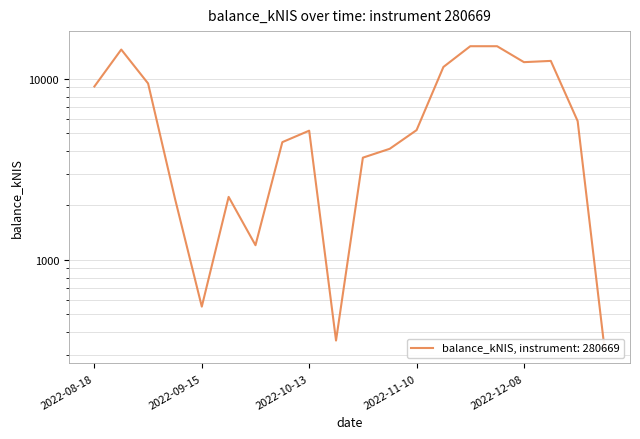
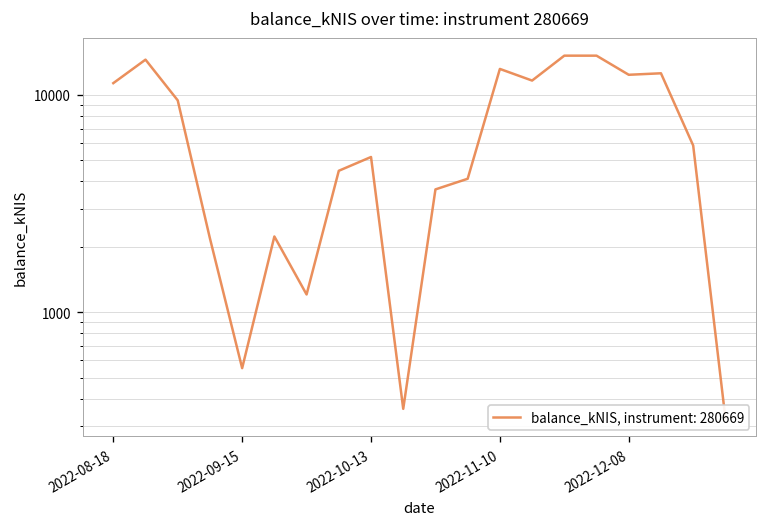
  {
-   "2022-08-18": 9000,
+   "2022-08-18": 11000,
    "2022-09-15": 550,
    "2022-10-13": 5200,
-   "2022-11-10": 5200,
+   "2022-11-10": 13000,
    "2022-12-08": 12000
  }
